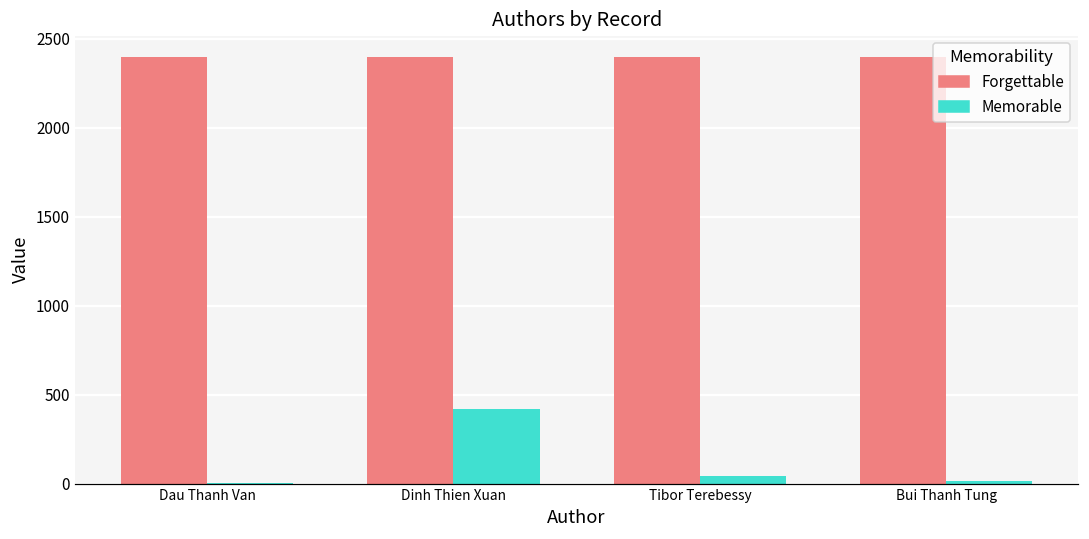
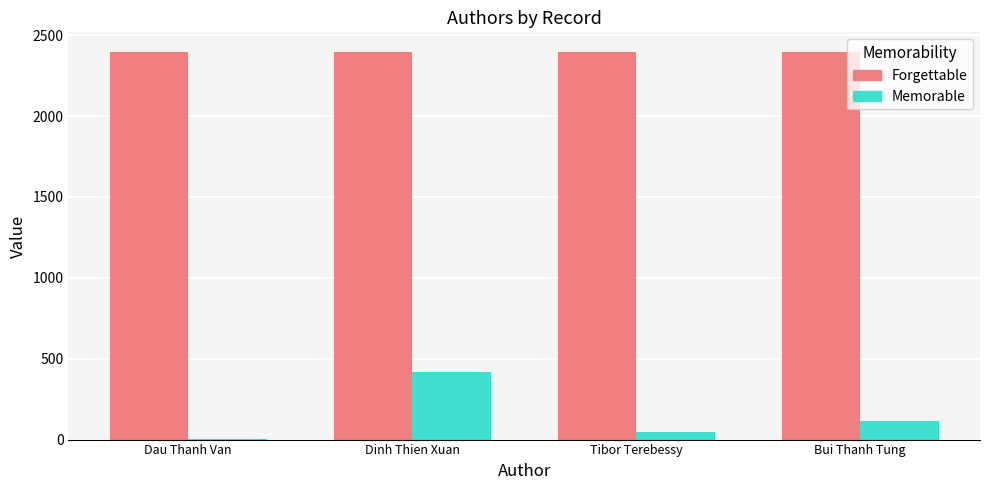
  {
    "Forgettable": {
      "Dau Thanh Van": 2400,
      "Dinh Thien Xuan": 2400,
      "Tibor Terebessy": 2400,
      "Bui Thanh Tung": 2400
    },
    "Memorable": {
      "Dinh Thien Xuan": 420,
      "Tibor Terebessy": 40,
-     "Bui Thanh Tung": 10
+     "Bui Thanh Tung": 110
    }
  }
